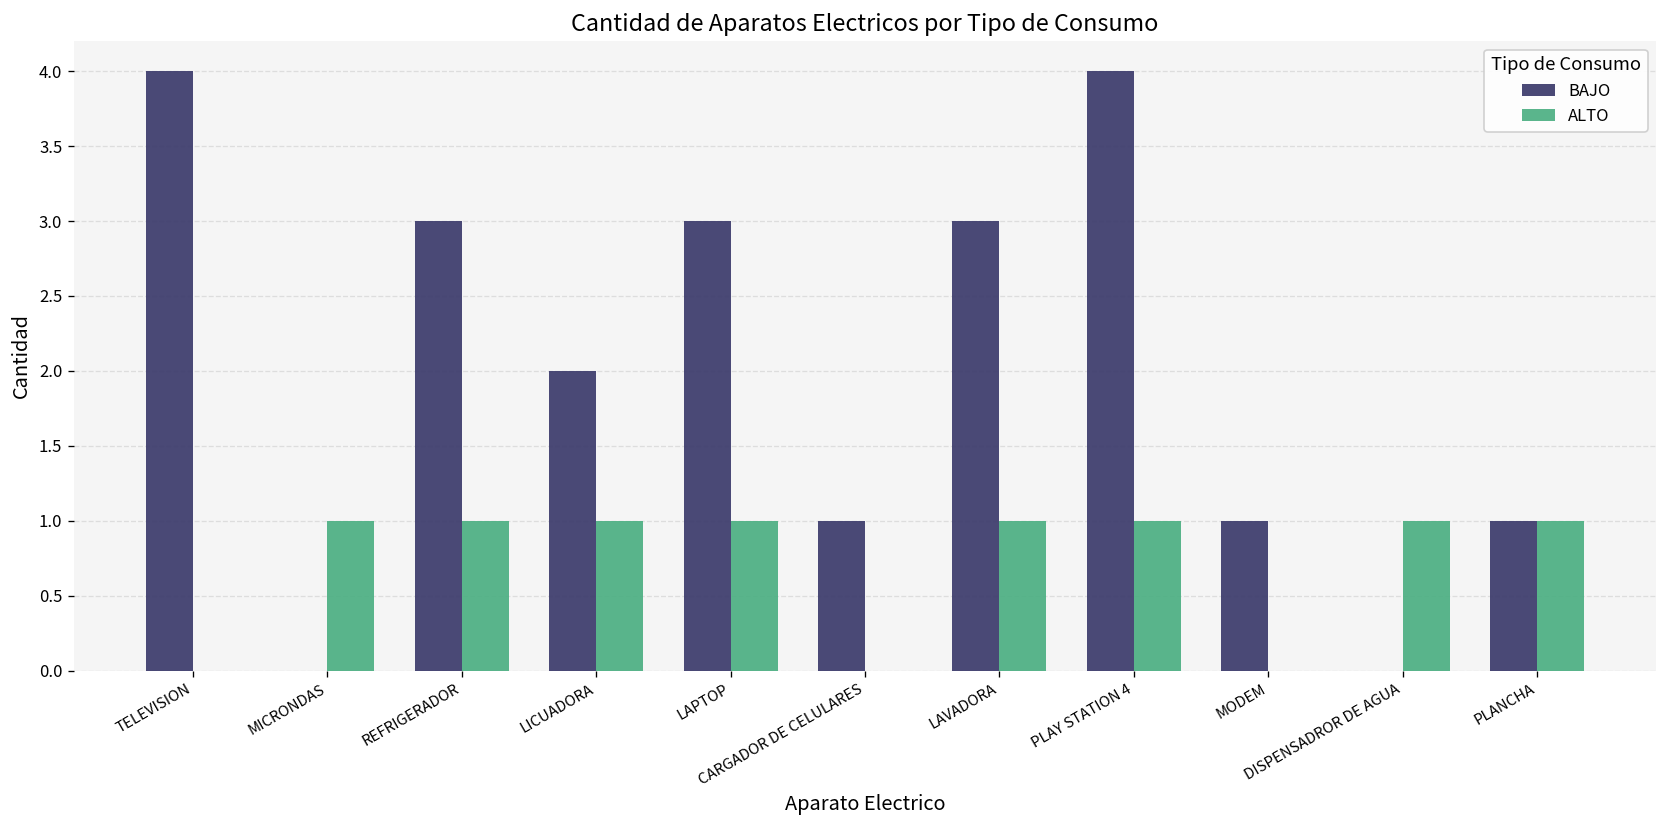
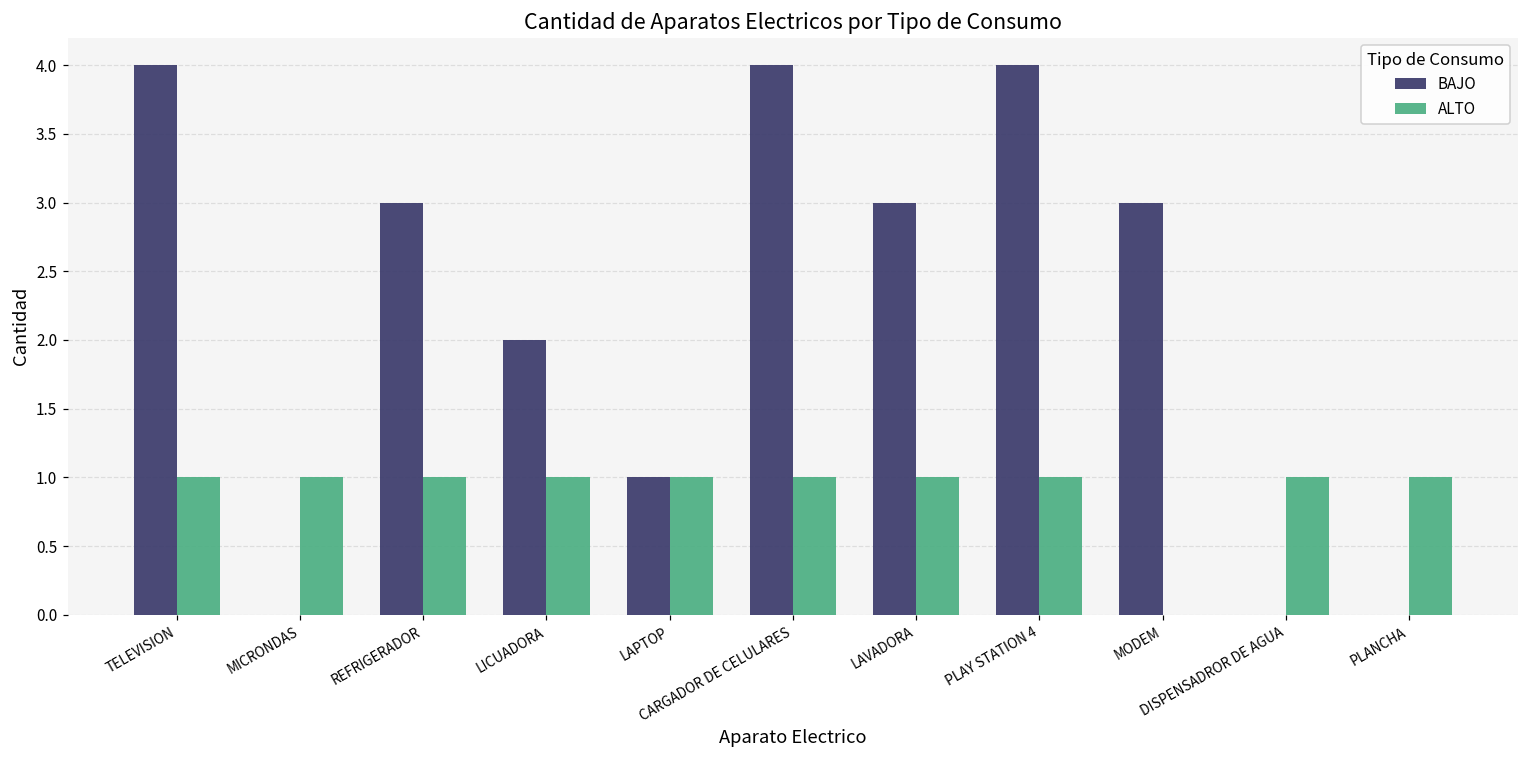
  {
    "BAJO": {
      "TELEVISION": 4,
      "MICRONDAS": 0,
      "REFRIGERADOR": 3,
      "LICUADORA": 2,
-     "LAPTOP": 3,
-     "CARGADOR DE CELULARES": 1,
+     "LAPTOP": 1,
+     "CARGADOR DE CELULARES": 4,
      "LAVADORA": 3,
      "PLAY STATION 4": 4,
-     "MODEM": 1,
+     "MODEM": 3,
      "DISPENSADROR DE AGUA": 0,
-     "PLANCHA": 1
+     "PLANCHA": 0
    },
    "ALTO": {
-     "TELEVISION": 0,
+     "TELEVISION": 1,
      "MICRONDAS": 1,
      "REFRIGERADOR": 1,
      "LICUADORA": 1,
      "LAPTOP": 1,
-     "CARGADOR DE CELULARES": 0,
+     "CARGADOR DE CELULARES": 1,
      "LAVADORA": 1,
      "PLAY STATION 4": 1,
      "MODEM": 0,
      "DISPENSADROR DE AGUA": 1,
      "PLANCHA": 1
    }
  }
